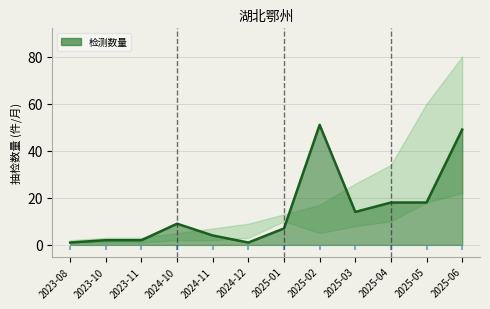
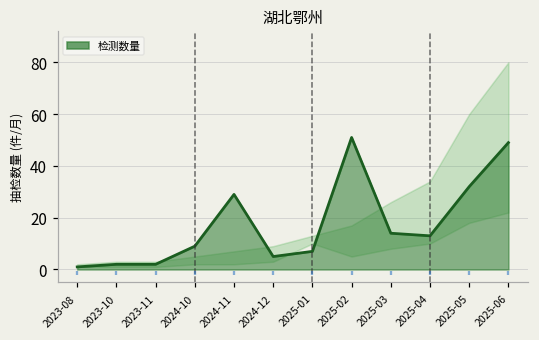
  {
    "检测数量": {
      "2024-10": 9,
-     "2024-11": 4,
-     "2024-12": 1,
+     "2024-11": 29,
+     "2024-12": 5,
      "2025-01": 7,
      "2025-02": 51,
      "2025-03": 14,
-     "2025-04": 18,
-     "2025-05": 18,
+     "2025-04": 13,
+     "2025-05": 32,
      "2025-06": 49
    }
  }
